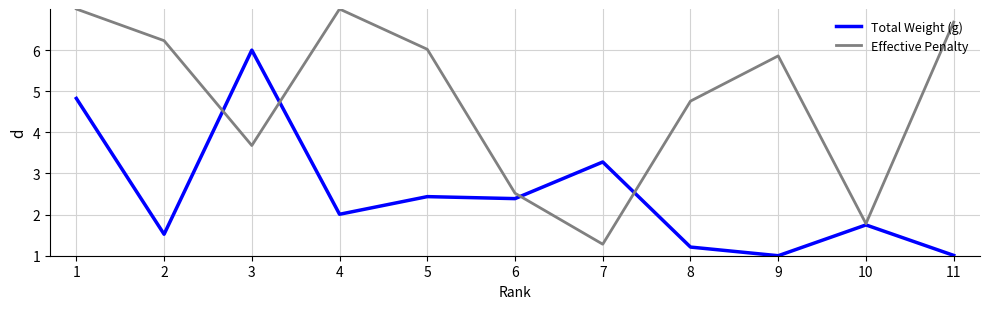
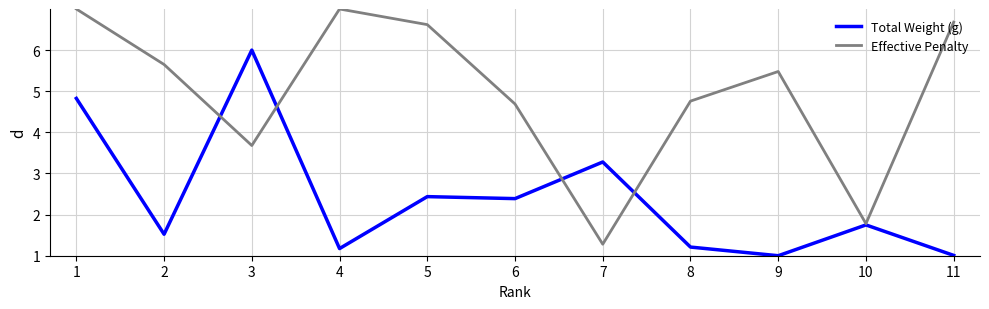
  {
    "Total Weight (g)": {
      "1": 4.8,
      "2": 1.5,
      "3": 6.0,
-     "4": 2.0,
+     "4": 1.2,
      "5": 2.4,
      "6": 2.4,
      "7": 3.3,
      "8": 1.2,
      "9": 1.0,
      "11": 1.0
    },
    "Effective Penalty": {
      "1": 7.0,
-     "2": 6.2,
+     "2": 5.7,
      "3": 3.7,
      "4": 7.0,
-     "5": 6.0,
-     "6": 2.5,
+     "5": 6.6,
+     "6": 4.7,
      "7": 1.3,
      "8": 4.8,
-     "9": 5.9,
+     "9": 5.5,
      "11": 6.7
    }
  }
